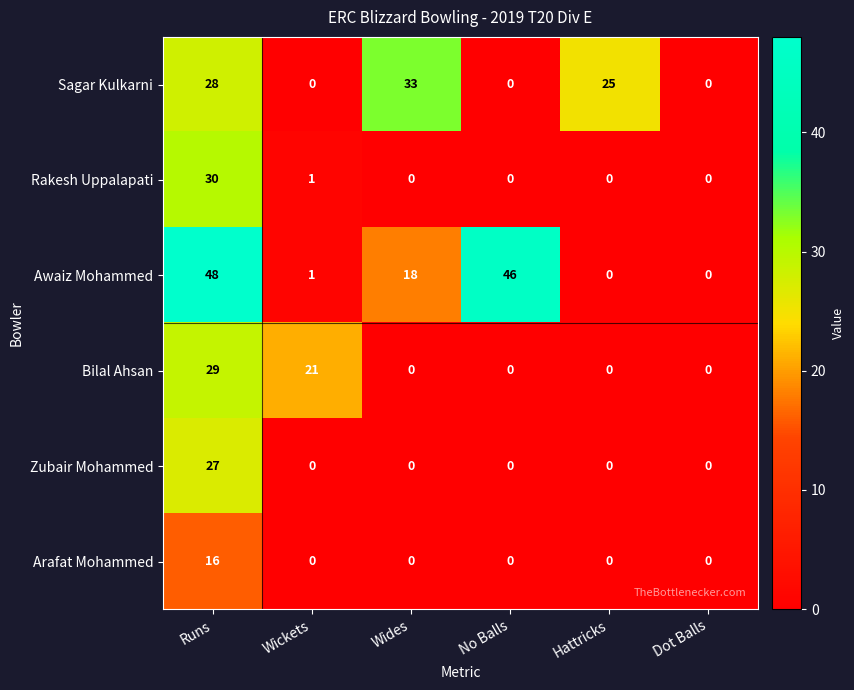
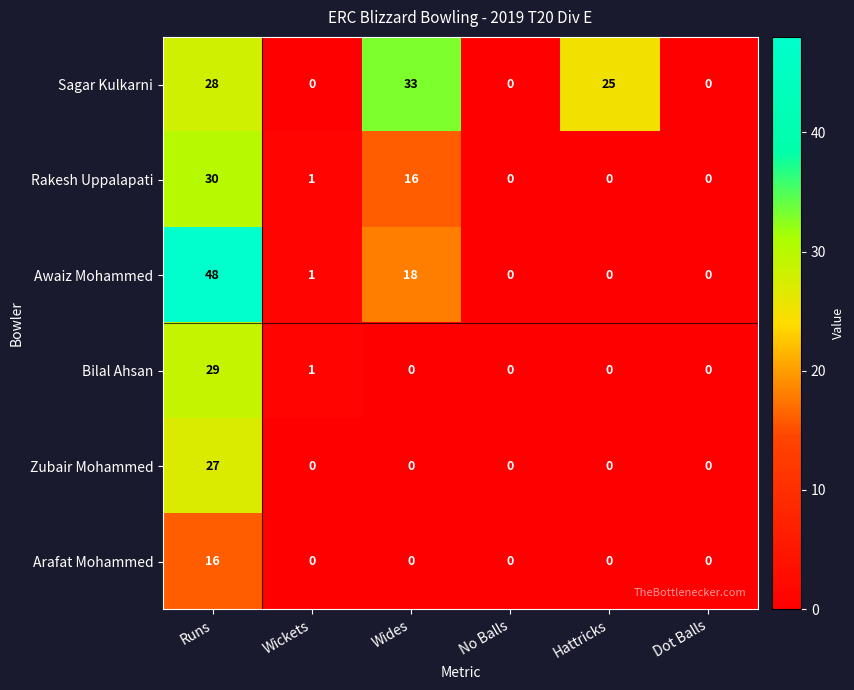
  {
    "Sagar Kulkarni": {
      "Runs": 28,
      "Wickets": 0,
      "Wides": 33,
      "No Balls": 0,
      "Hattricks": 25,
      "Dot Balls": 0
    },
    "Rakesh Uppalapati": {
      "Runs": 30,
      "Wickets": 1,
-     "Wides": 0,
+     "Wides": 16,
      "No Balls": 0,
      "Hattricks": 0,
      "Dot Balls": 0
    },
    "Awaiz Mohammed": {
      "Runs": 48,
      "Wickets": 1,
      "Wides": 18,
-     "No Balls": 46,
+     "No Balls": 0,
      "Hattricks": 0,
      "Dot Balls": 0
    },
    "Bilal Ahsan": {
      "Runs": 29,
-     "Wickets": 21,
+     "Wickets": 1,
      "Wides": 0,
      "No Balls": 0,
      "Hattricks": 0,
      "Dot Balls": 0
    },
    "Zubair Mohammed": {
      "Runs": 27,
      "Wickets": 0,
      "Wides": 0,
      "No Balls": 0,
      "Hattricks": 0,
      "Dot Balls": 0
    },
    "Arafat Mohammed": {
      "Runs": 16,
      "Wickets": 0,
      "Wides": 0,
      "No Balls": 0,
      "Hattricks": 0
    }
  }
